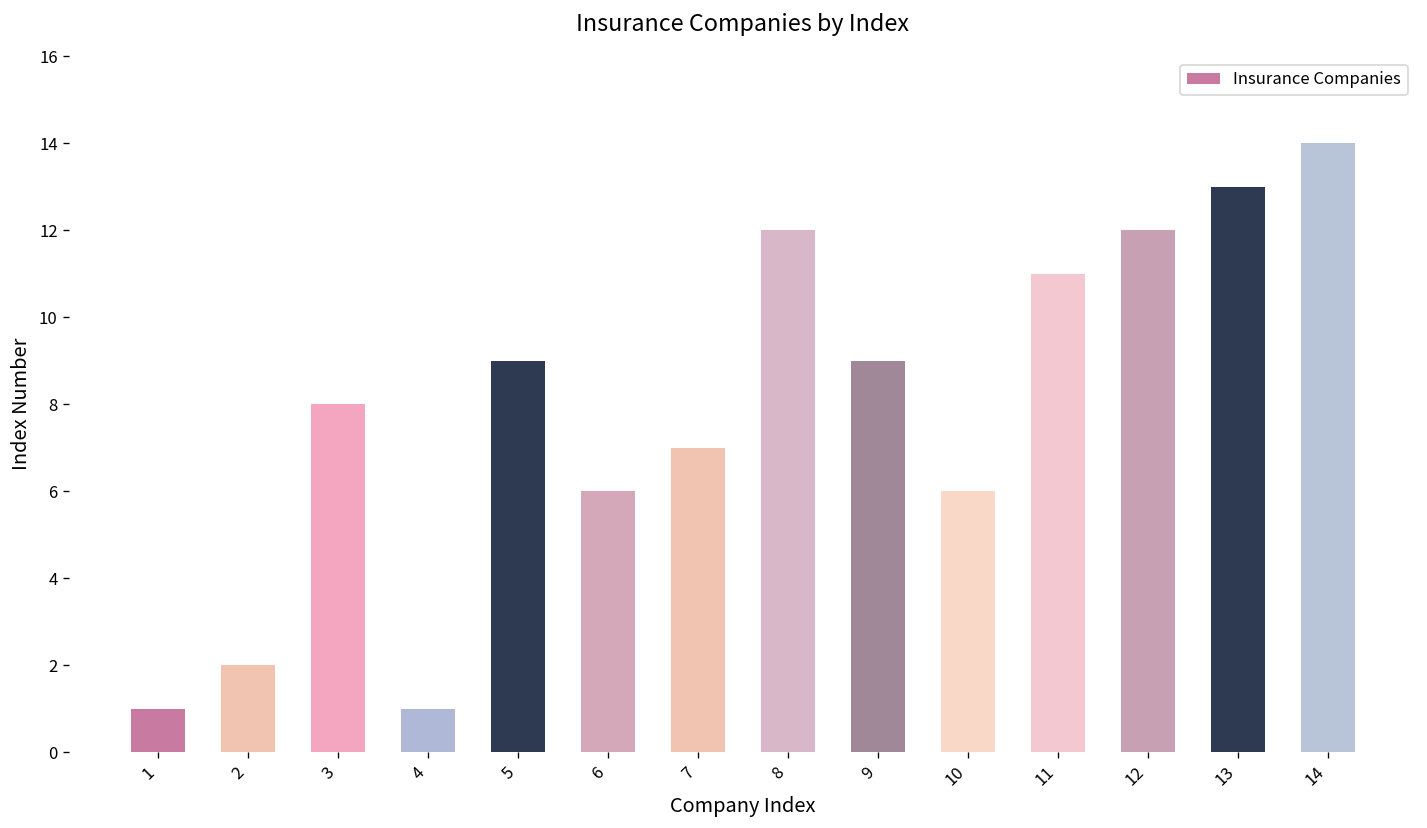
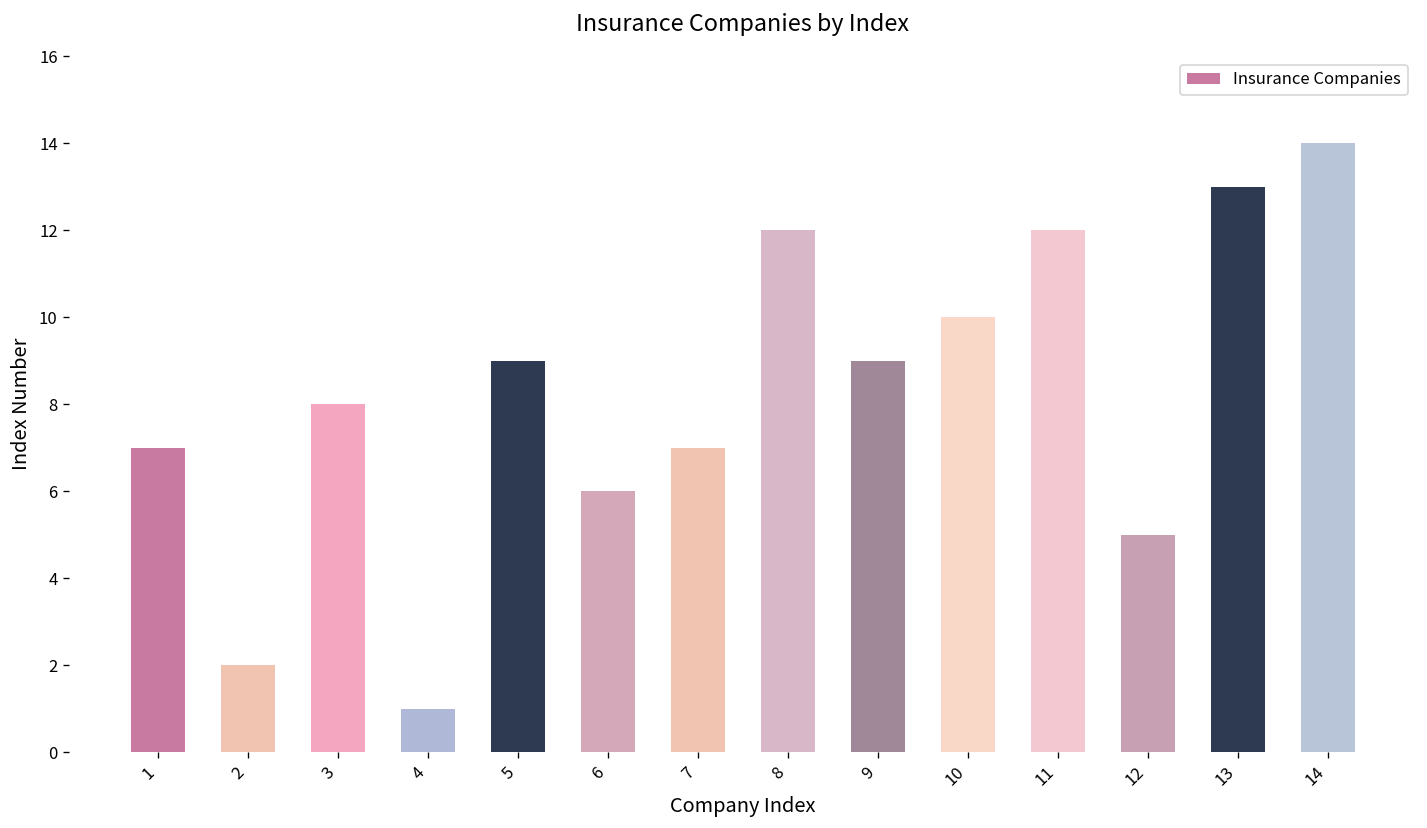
  {
-   "1": 1,
+   "1": 7,
    "2": 2,
    "3": 8,
    "4": 1,
    "5": 9,
    "6": 6,
    "7": 7,
    "8": 12,
    "9": 9,
-   "10": 6,
-   "11": 11,
-   "12": 12,
+   "10": 10,
+   "11": 12,
+   "12": 5,
    "13": 13,
    "14": 14
  }
